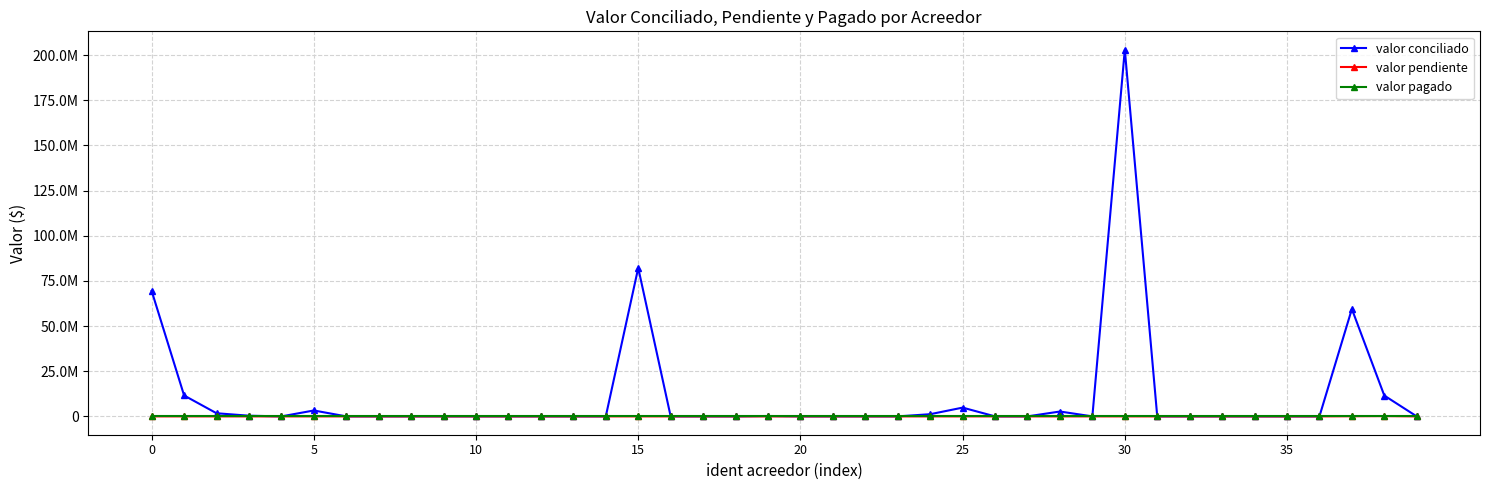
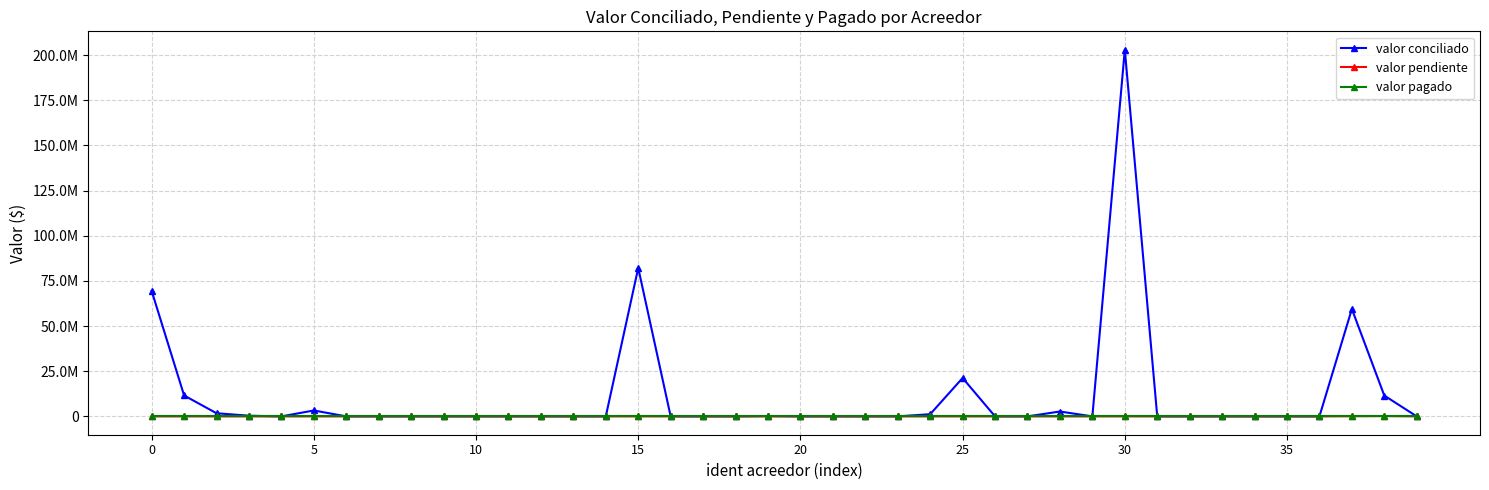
  {
    "valor conciliado": {
      "0": 69000000,
      "5": 3000000,
      "15": 82000000,
-     "25": 5000000,
+     "25": 21000000,
      "30": 203000000
    },
    "valor pagado": {
      "0": 0,
      "5": 0,
      "15": 0,
      "25": 0,
      "30": 0
    }
  }
